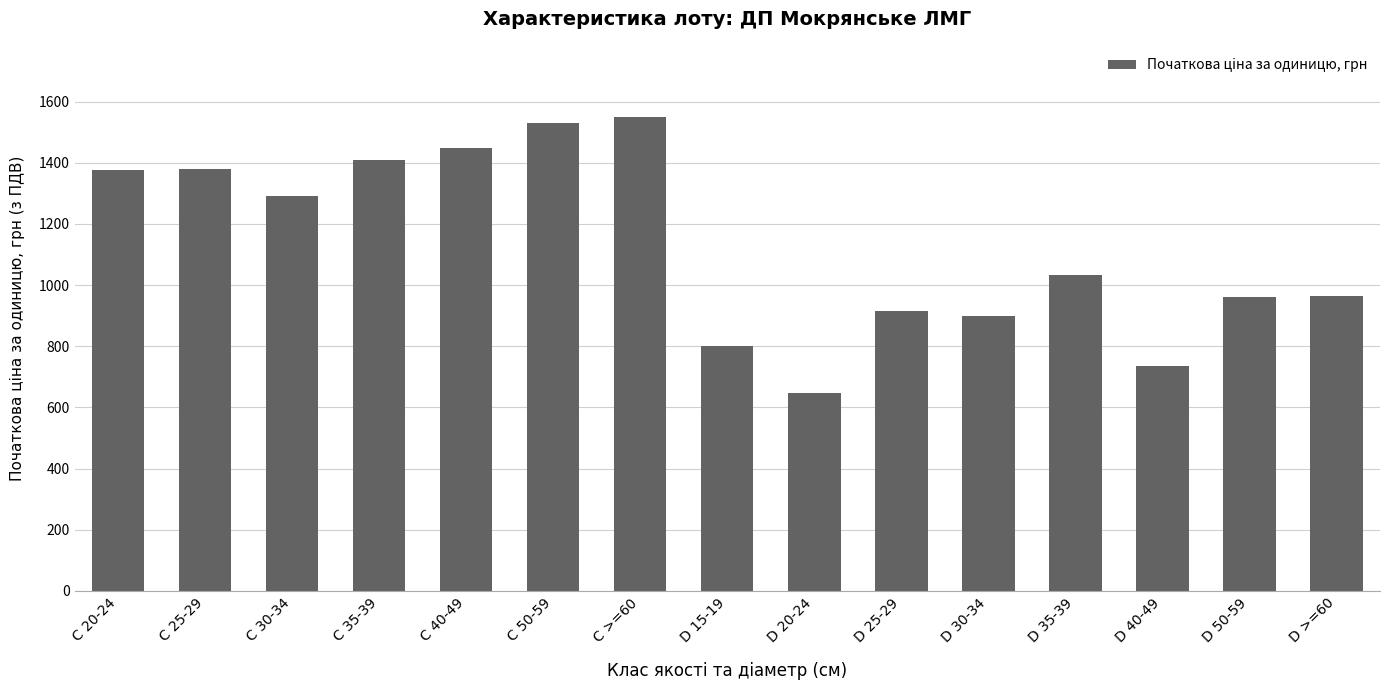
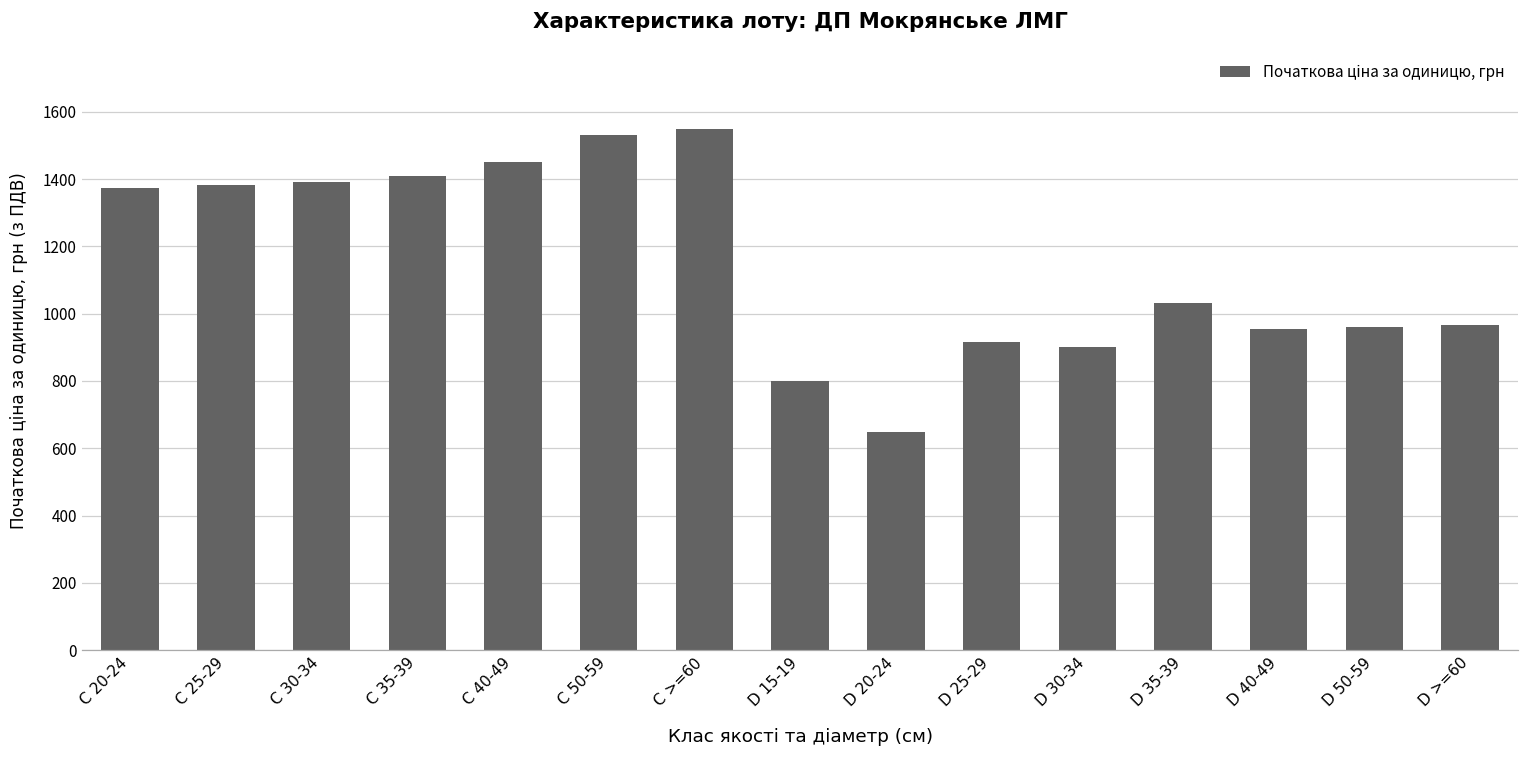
  {
    "C 20-24": 1380,
    "C 25-29": 1380,
-   "C 30-34": 1290,
+   "C 30-34": 1390,
    "C 35-39": 1410,
    "C 40-49": 1450,
    "C 50-59": 1530,
    "C >=60": 1550,
    "D 15-19": 800,
    "D 20-24": 650,
    "D 25-29": 920,
    "D 30-34": 900,
    "D 35-39": 1030,
-   "D 40-49": 740,
+   "D 40-49": 960,
    "D 50-59": 960,
    "D >=60": 970
  }
